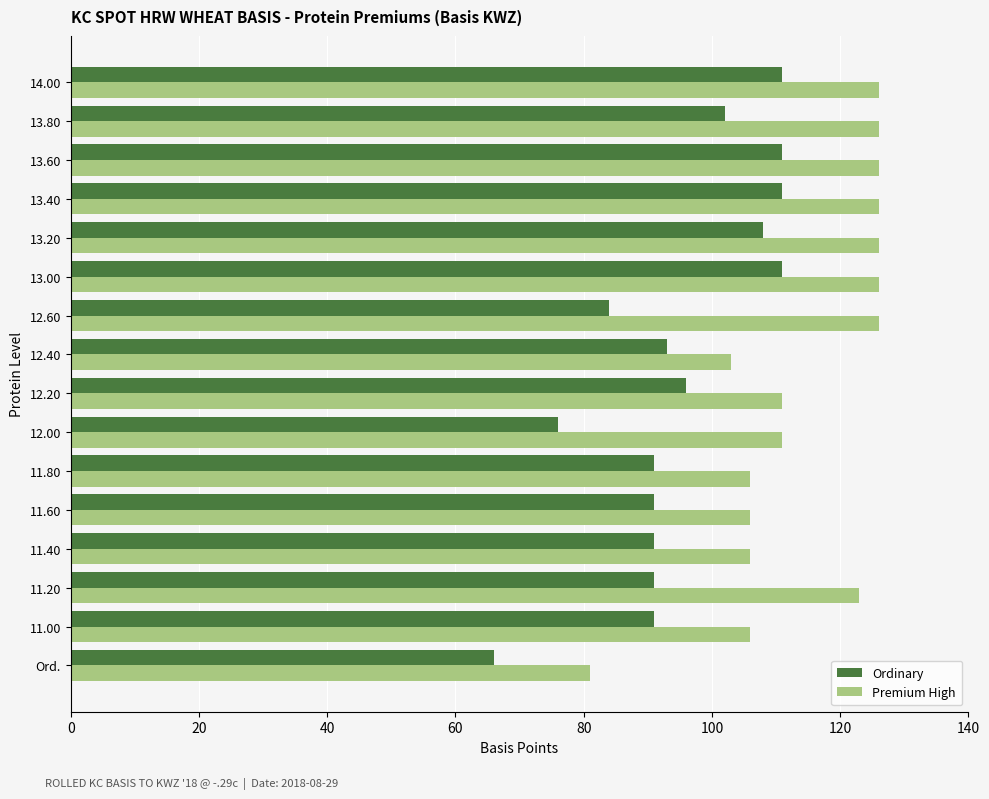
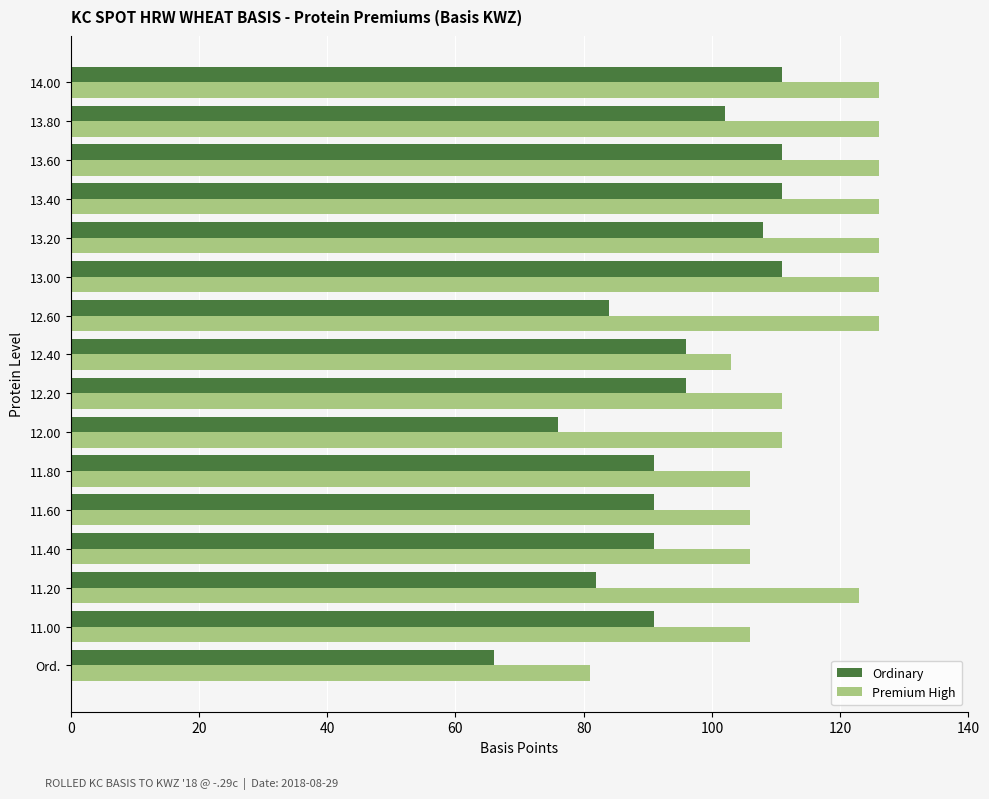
  {
    "Ordinary": {
      "14.00": 111,
      "13.80": 102,
      "13.60": 111,
      "13.40": 111,
      "13.20": 108,
      "13.00": 111,
      "12.60": 84,
-     "12.40": 93,
+     "12.40": 96,
      "12.20": 96,
      "12.00": 76,
      "11.80": 91,
      "11.60": 91,
      "11.40": 91,
-     "11.20": 91,
+     "11.20": 82,
      "11.00": 91,
      "Ord.": 66
    },
    "Premium High": {
      "14.00": 126,
      "13.80": 126,
      "13.60": 126,
      "13.40": 126,
      "13.20": 126,
      "13.00": 126,
      "12.60": 126,
      "12.40": 103,
      "12.20": 111,
      "12.00": 111,
      "11.80": 106,
      "11.60": 106,
      "11.40": 106,
      "11.20": 123,
      "11.00": 106,
      "Ord.": 81
    }
  }
